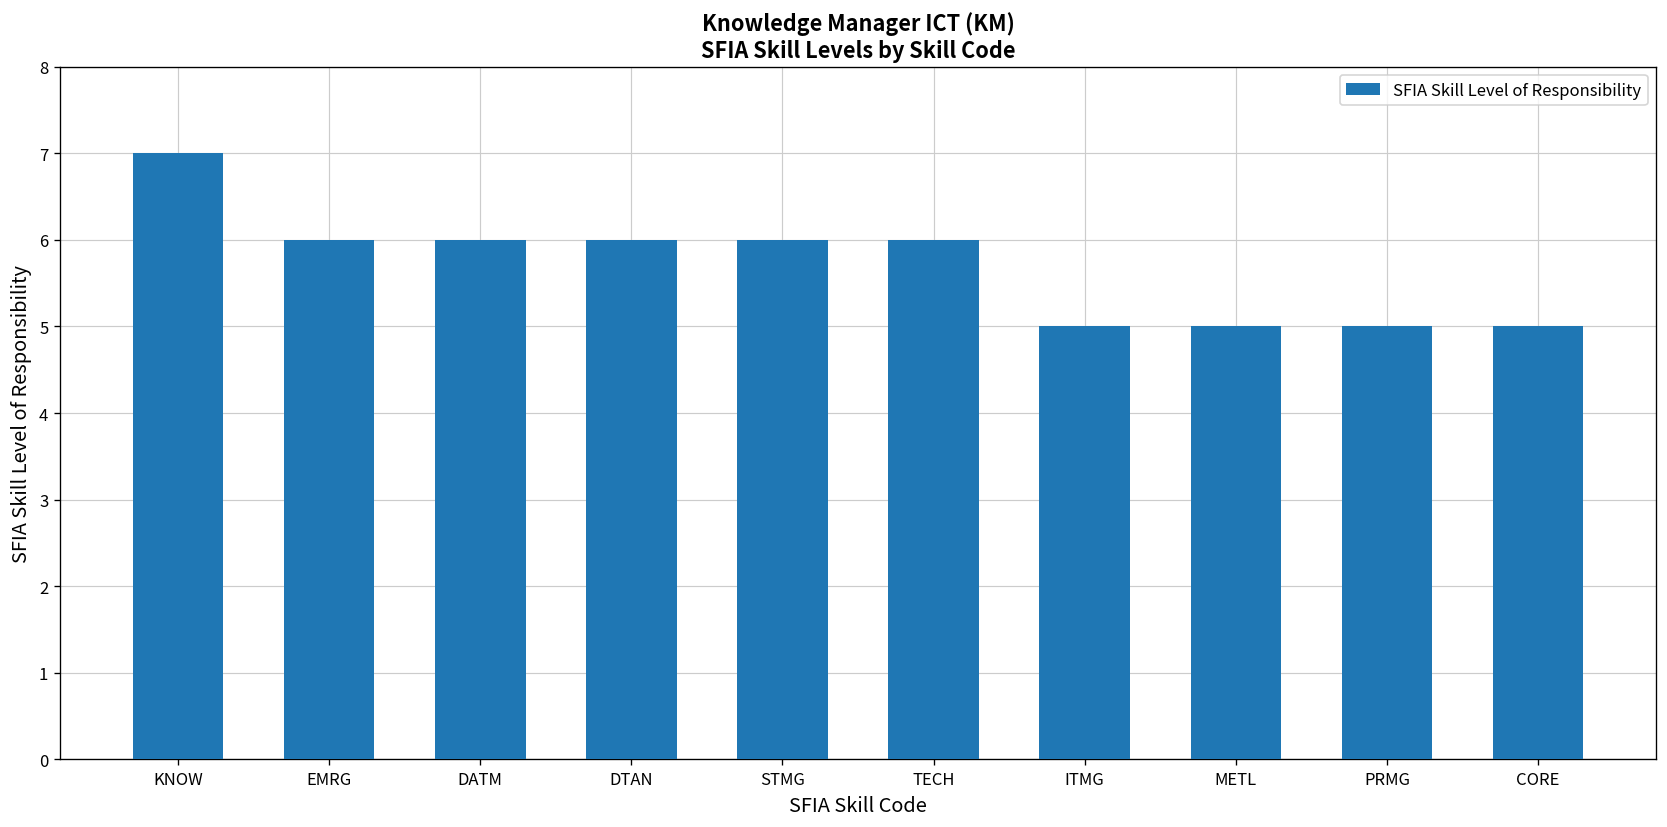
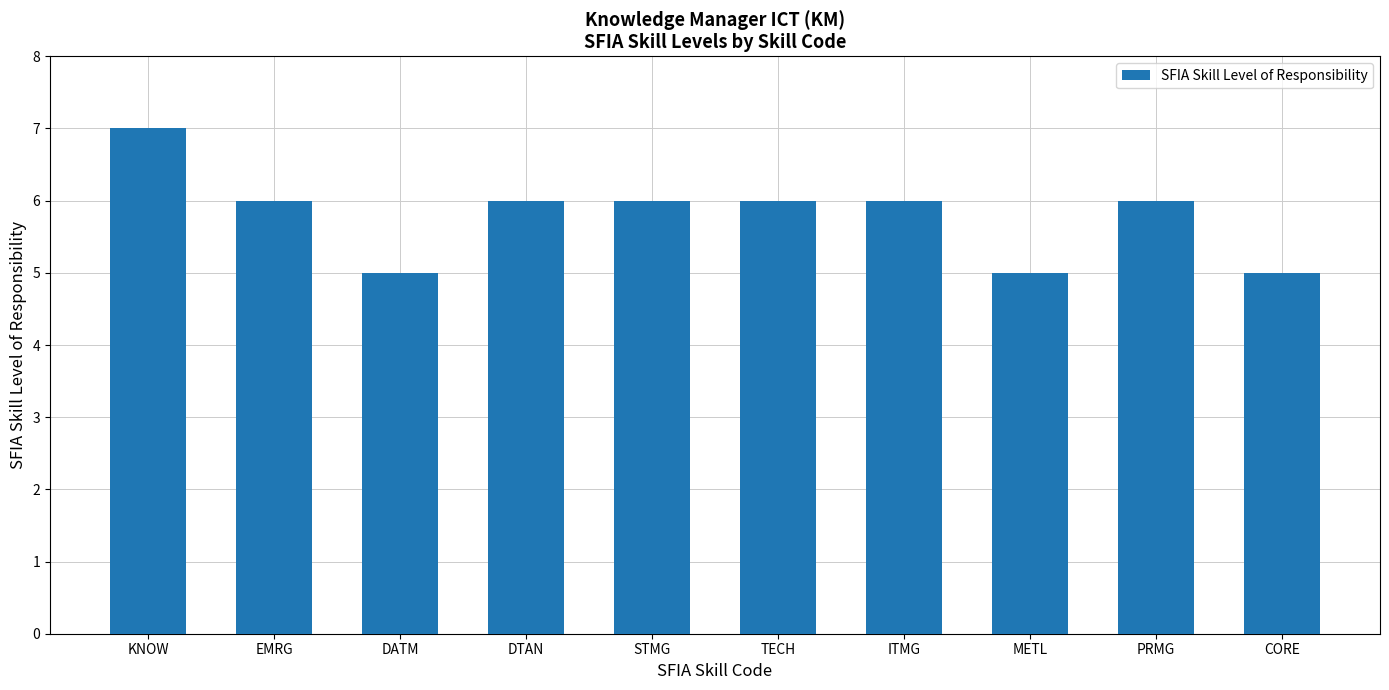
  {
    "KNOW": 7,
    "EMRG": 6,
-   "DATM": 6,
+   "DATM": 5,
    "DTAN": 6,
    "STMG": 6,
    "TECH": 6,
-   "ITMG": 5,
+   "ITMG": 6,
    "METL": 5,
-   "PRMG": 5,
+   "PRMG": 6,
    "CORE": 5
  }
